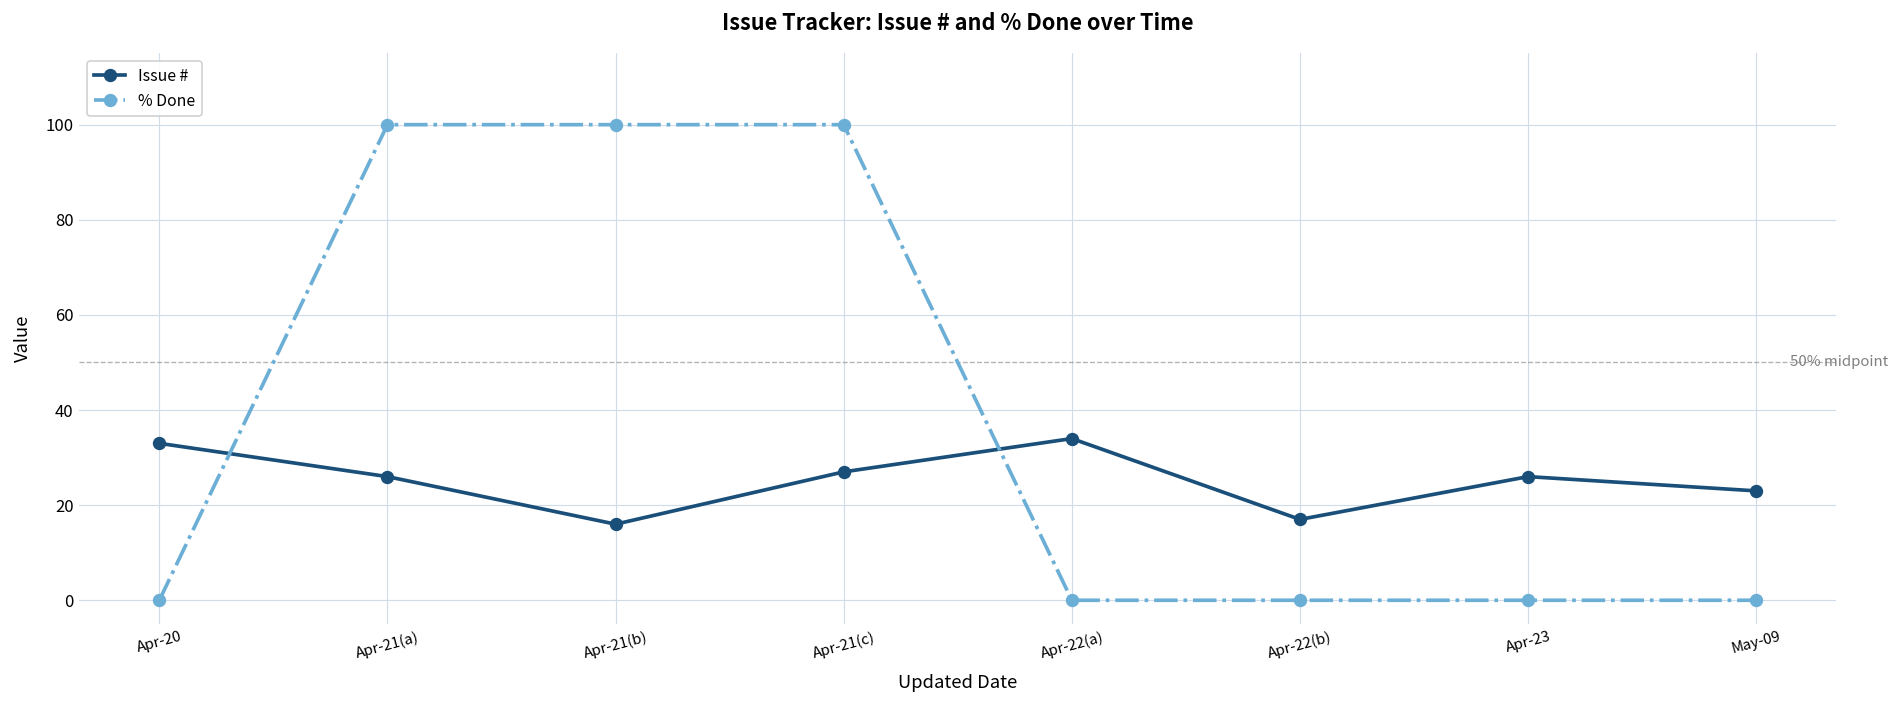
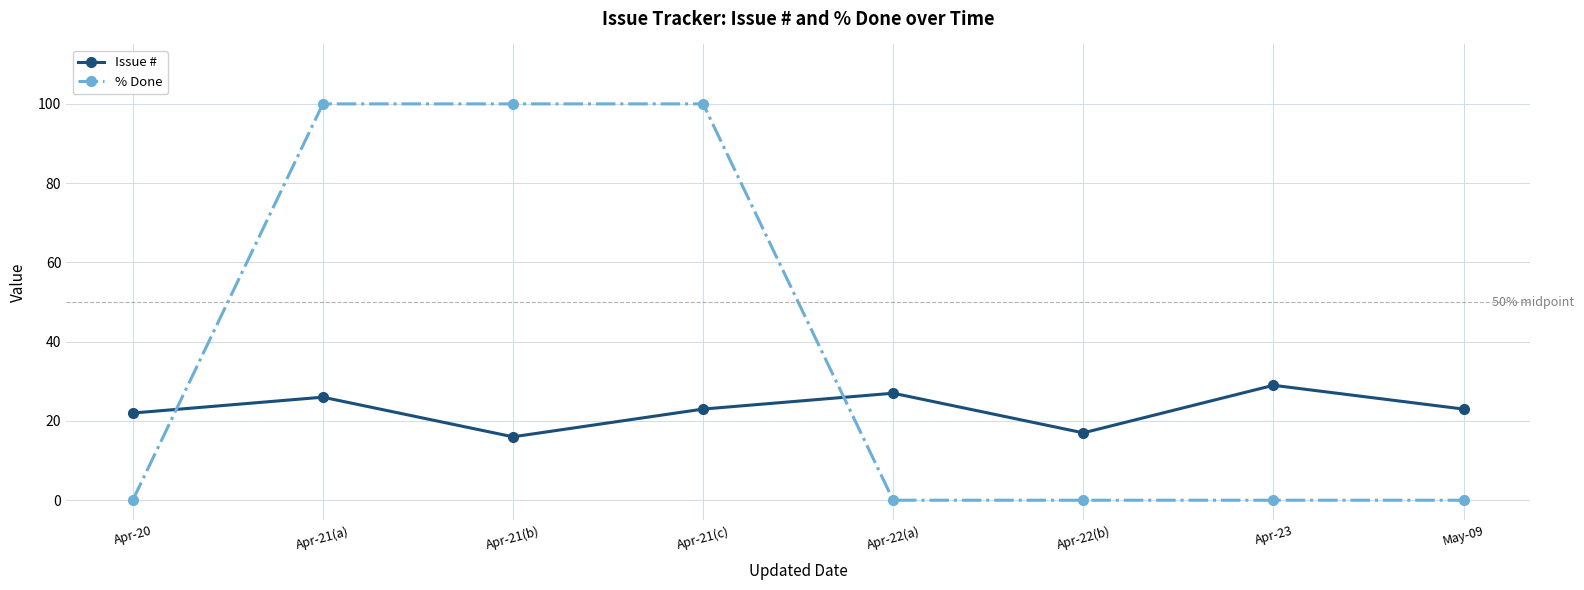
  {
    "Issue #": {
-     "Apr-20": 33,
+     "Apr-20": 22,
      "Apr-21(a)": 26,
      "Apr-21(b)": 16,
-     "Apr-21(c)": 27,
-     "Apr-22(a)": 34,
+     "Apr-21(c)": 23,
+     "Apr-22(a)": 27,
      "Apr-22(b)": 17,
-     "Apr-23": 26,
+     "Apr-23": 29,
      "May-09": 23
    },
    "% Done": {
      "Apr-20": 0,
      "Apr-21(a)": 100,
      "Apr-21(b)": 100,
      "Apr-21(c)": 100,
      "Apr-22(a)": 0,
      "Apr-22(b)": 0,
      "Apr-23": 0,
      "May-09": 0
    }
  }
